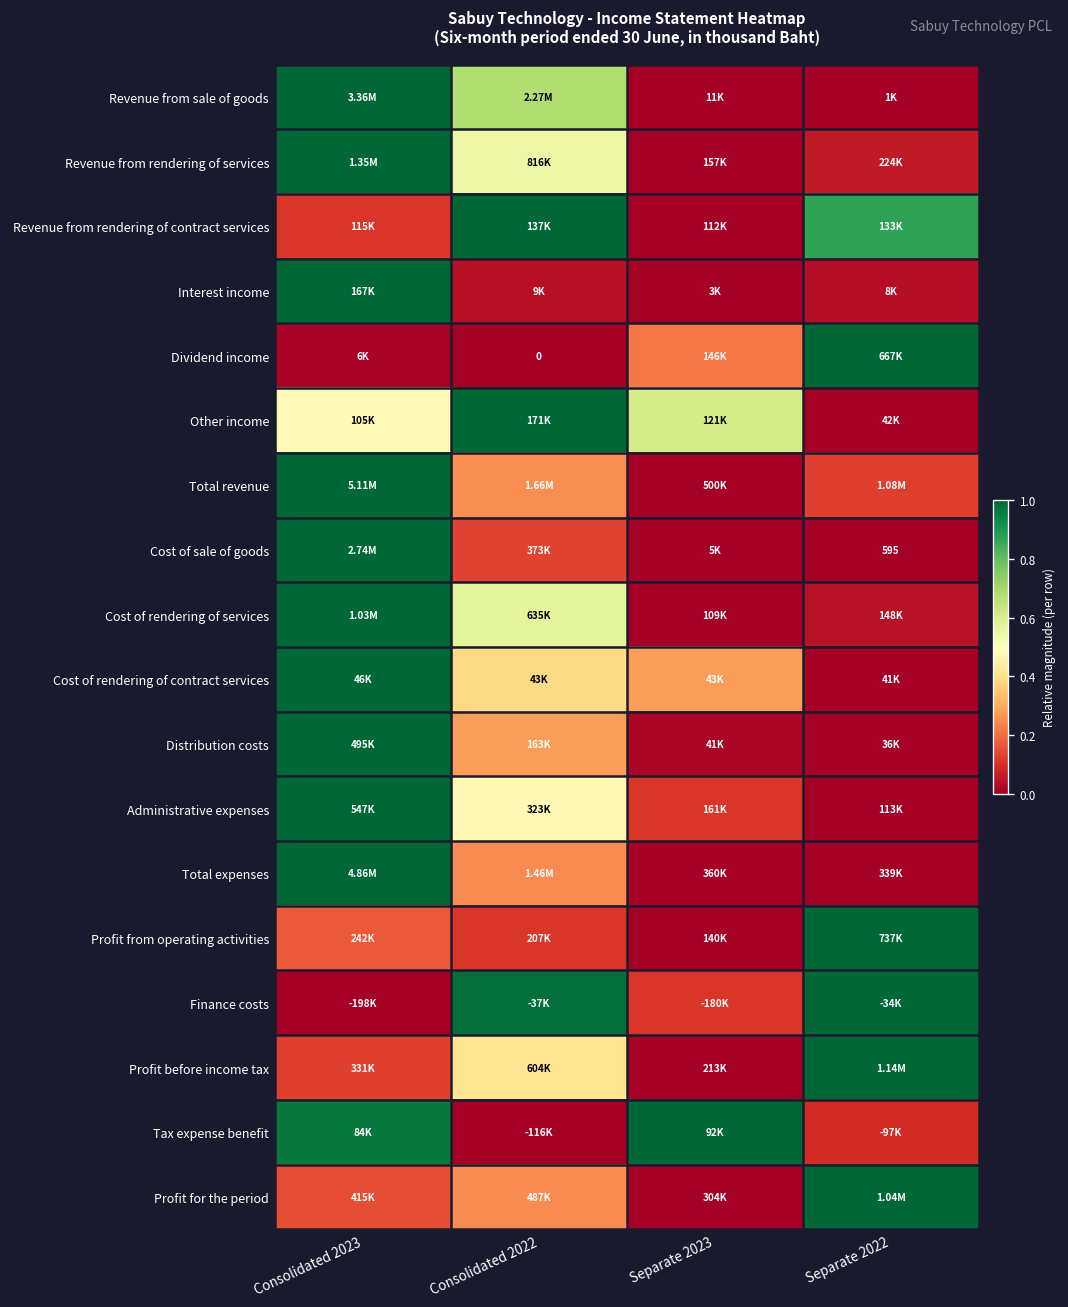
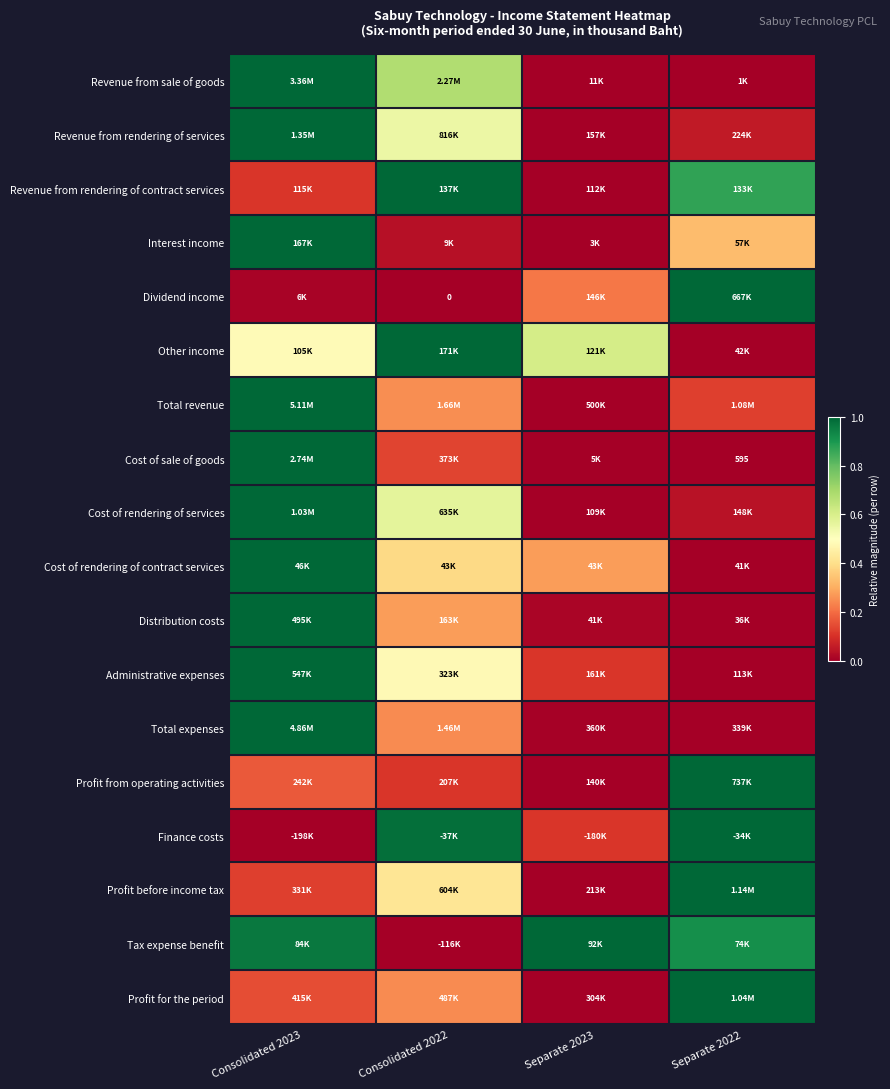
  {
    "Revenue from sale of goods": {
      "Consolidated 2023": "3.36M",
      "Consolidated 2022": "2.27M",
      "Separate 2023": "11K",
      "Separate 2022": "1K"
    },
    "Revenue from rendering of services": {
      "Consolidated 2023": "1.35M",
      "Consolidated 2022": "816K",
      "Separate 2023": "157K",
      "Separate 2022": "224K"
    },
    "Revenue from rendering of contract services": {
      "Consolidated 2023": "115K",
      "Consolidated 2022": "137K",
      "Separate 2023": "112K",
      "Separate 2022": "133K"
    },
    "Interest income": {
      "Consolidated 2023": "167K",
      "Consolidated 2022": "9K",
      "Separate 2023": "3K",
-     "Separate 2022": "8K"
+     "Separate 2022": "57K"
    },
    "Dividend income": {
      "Consolidated 2023": "6K",
      "Consolidated 2022": "0",
      "Separate 2023": "146K",
      "Separate 2022": "667K"
    },
    "Other income": {
      "Consolidated 2023": "105K",
      "Consolidated 2022": "171K",
      "Separate 2023": "121K",
      "Separate 2022": "42K"
    },
    "Total revenue": {
      "Consolidated 2023": "5.11M",
      "Consolidated 2022": "1.66M",
      "Separate 2023": "500K",
      "Separate 2022": "1.08M"
    },
    "Cost of sale of goods": {
      "Consolidated 2023": "2.74M",
      "Consolidated 2022": "373K",
      "Separate 2023": "5K",
      "Separate 2022": "595"
    },
    "Cost of rendering of services": {
      "Consolidated 2023": "1.03M",
      "Consolidated 2022": "635K",
      "Separate 2023": "109K",
      "Separate 2022": "148K"
    },
    "Cost of rendering of contract services": {
      "Consolidated 2023": "46K",
      "Consolidated 2022": "43K",
      "Separate 2023": "43K",
      "Separate 2022": "41K"
    },
    "Distribution costs": {
      "Consolidated 2023": "495K",
      "Consolidated 2022": "163K",
      "Separate 2023": "41K",
      "Separate 2022": "36K"
    },
    "Administrative expenses": {
      "Consolidated 2023": "547K",
      "Consolidated 2022": "323K",
      "Separate 2023": "161K",
      "Separate 2022": "113K"
    },
    "Total expenses": {
      "Consolidated 2023": "4.86M",
      "Consolidated 2022": "1.46M",
      "Separate 2023": "360K",
      "Separate 2022": "339K"
    },
    "Profit from operating activities": {
      "Consolidated 2023": "242K",
      "Consolidated 2022": "207K",
      "Separate 2023": "140K",
      "Separate 2022": "737K"
    },
    "Finance costs": {
      "Consolidated 2023": "-198K",
      "Consolidated 2022": "-37K",
      "Separate 2023": "-180K",
      "Separate 2022": "-34K"
    },
    "Profit before income tax": {
      "Consolidated 2023": "331K",
      "Consolidated 2022": "604K",
      "Separate 2023": "213K",
      "Separate 2022": "1.14M"
    },
    "Tax expense benefit": {
      "Consolidated 2023": "84K",
      "Consolidated 2022": "-116K",
      "Separate 2023": "92K",
-     "Separate 2022": "-97K"
+     "Separate 2022": "74K"
    },
    "Profit for the period": {
      "Consolidated 2023": "415K",
      "Consolidated 2022": "487K",
      "Separate 2023": "304K",
      "Separate 2022": "1.04M"
    }
  }
